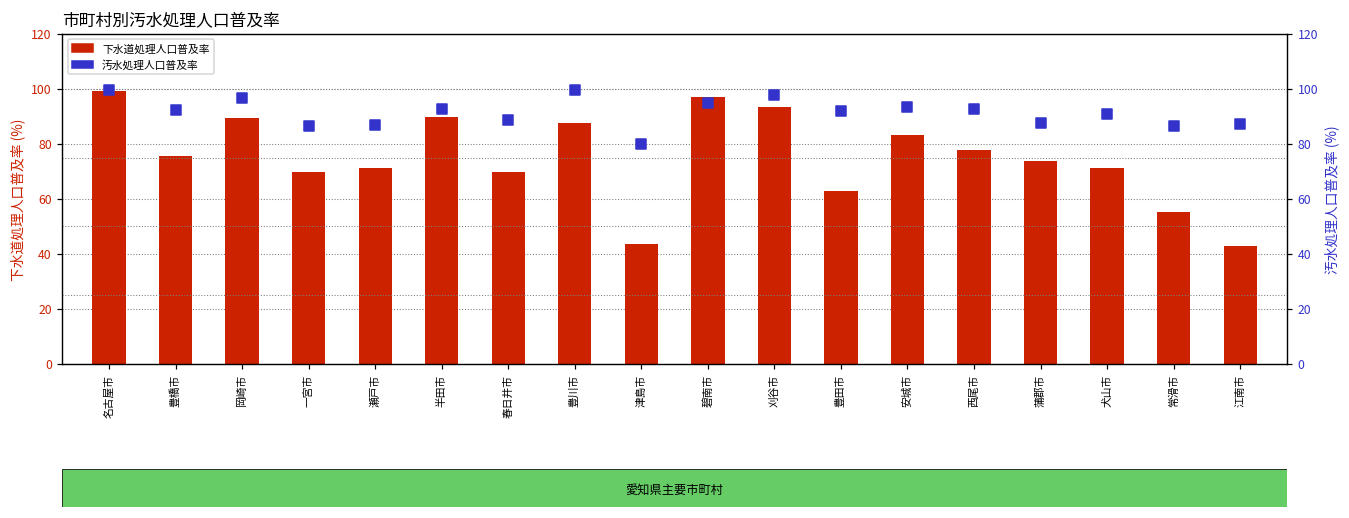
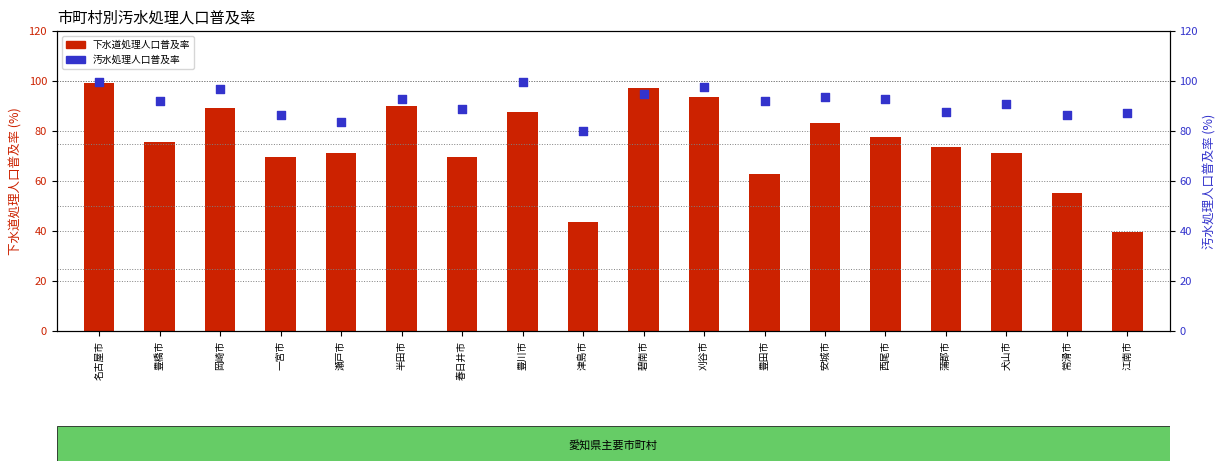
  {
    "下水道処理人口普及率": {
      "名古屋市": 99,
      "豊橋市": 76,
      "岡崎市": 89,
      "一宮市": 70,
      "瀬戸市": 71,
      "半田市": 90,
      "春日井市": 70,
      "豊川市": 88,
      "津島市": 44,
      "碧南市": 97,
      "刈谷市": 94,
      "豊田市": 63,
      "安城市": 83,
      "西尾市": 78,
      "蒲郡市": 74,
      "犬山市": 71,
      "常滑市": 55,
-     "江南市": 43
+     "江南市": 40
    },
    "汚水処理人口普及率": {
-     "瀬戸市": 87
+     "瀬戸市": 84
    }
  }
